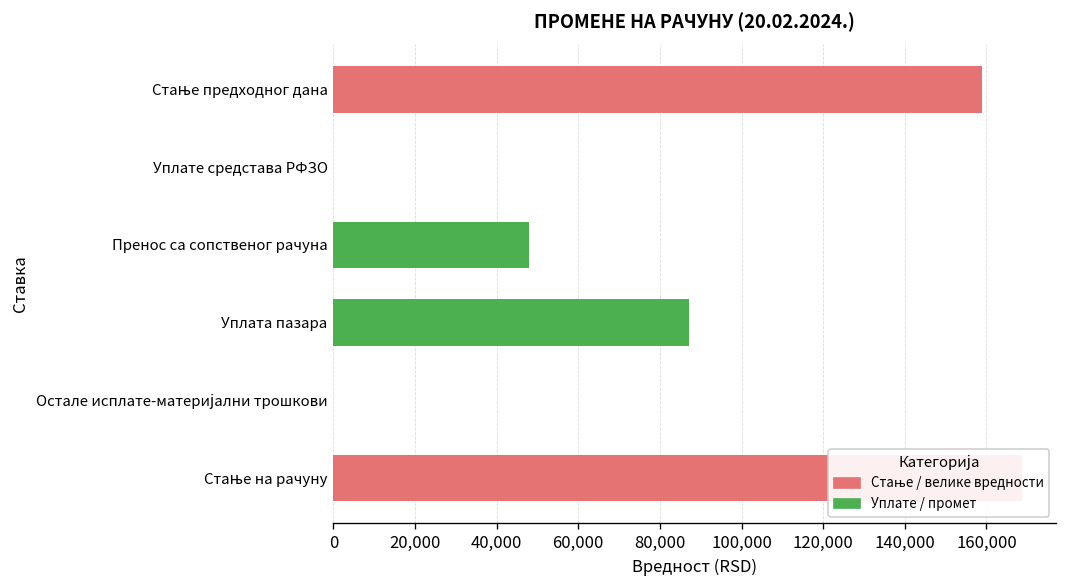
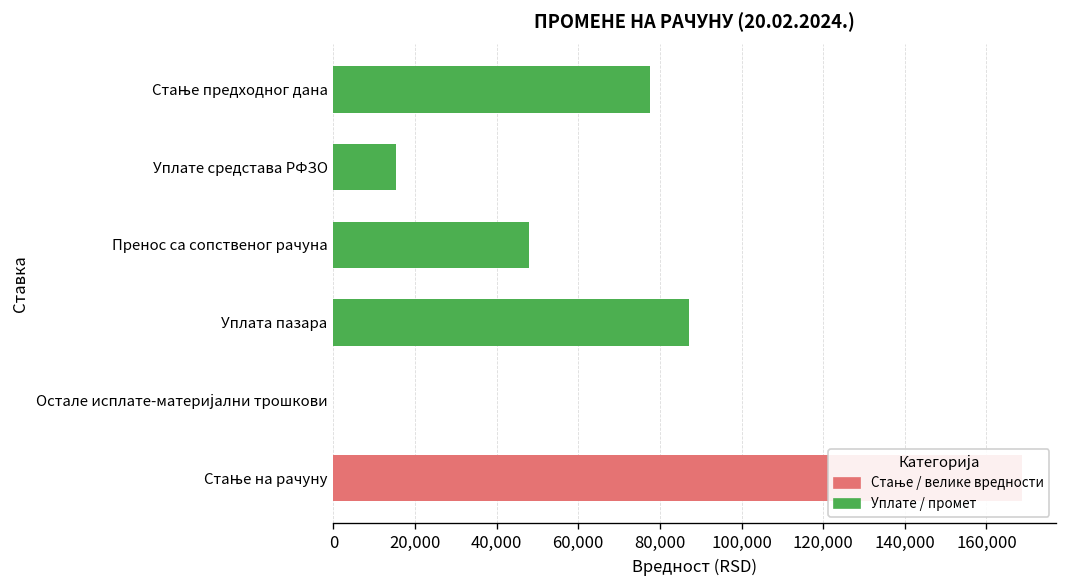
  {
-   "Стање предходног дана": "159,000",
-   "Уплате средстава РФЗО": "0",
+   "Стање предходног дана": "77,000",
+   "Уплате средстава РФЗО": "15,000",
    "Пренос са сопственог рачуна": "48,000",
    "Уплата пазара": "87,000",
    "Остале исплате-материјални трошкови": "0"
  }
